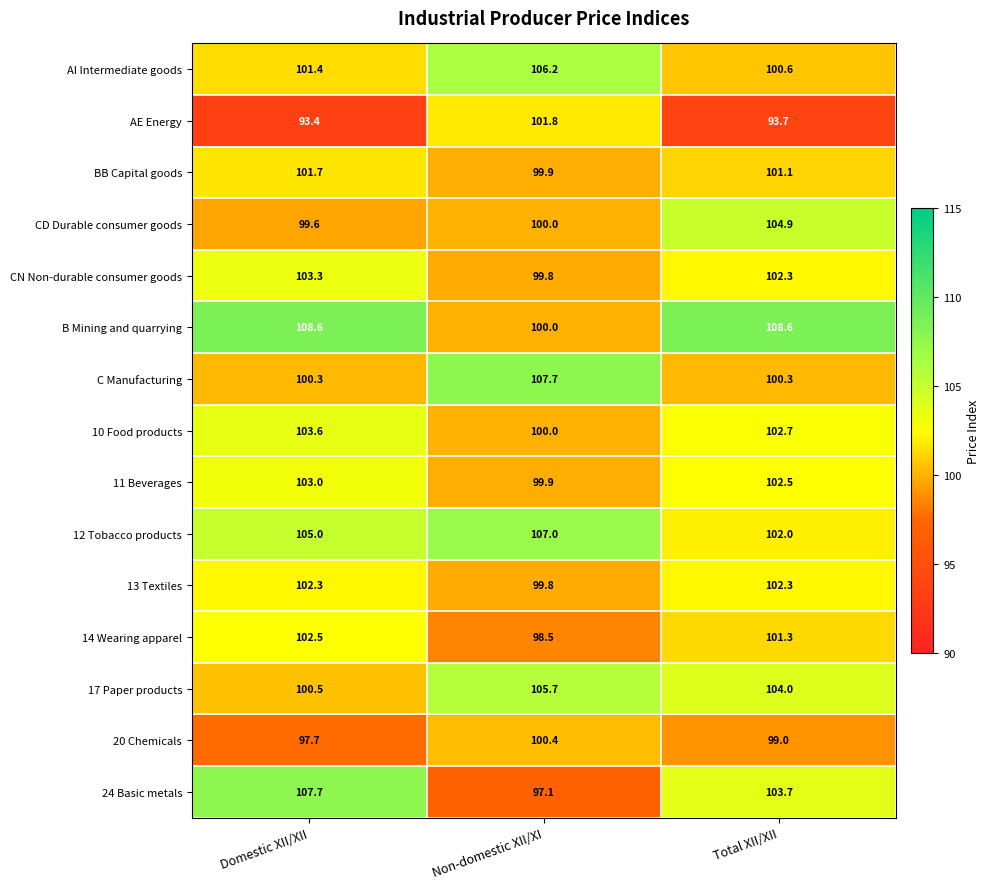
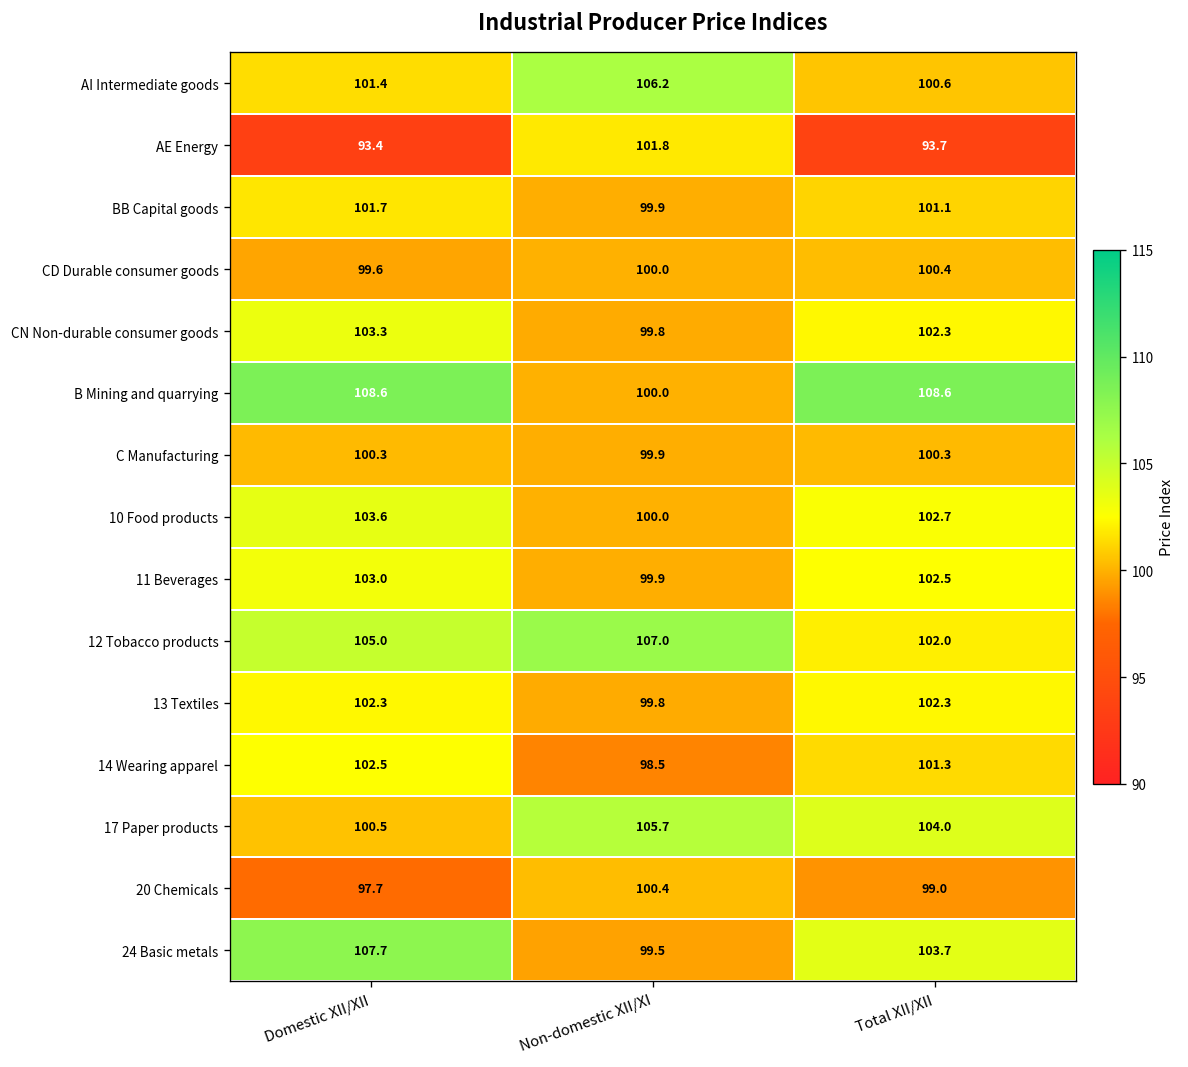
  {
    "AI Intermediate goods": {
      "Domestic XII/XII": 101.4,
      "Non-domestic XII/XI": 106.2,
      "Total XII/XII": 100.6
    },
    "AE Energy": {
      "Domestic XII/XII": 93.4,
      "Non-domestic XII/XI": 101.8,
      "Total XII/XII": 93.7
    },
    "BB Capital goods": {
      "Domestic XII/XII": 101.7,
      "Non-domestic XII/XI": 99.9,
      "Total XII/XII": 101.1
    },
    "CD Durable consumer goods": {
      "Domestic XII/XII": 99.6,
      "Non-domestic XII/XI": 100.0,
-     "Total XII/XII": 104.9
+     "Total XII/XII": 100.4
    },
    "CN Non-durable consumer goods": {
      "Domestic XII/XII": 103.3,
      "Non-domestic XII/XI": 99.8,
      "Total XII/XII": 102.3
    },
    "B Mining and quarrying": {
      "Domestic XII/XII": 108.6,
      "Non-domestic XII/XI": 100.0,
      "Total XII/XII": 108.6
    },
    "C Manufacturing": {
      "Domestic XII/XII": 100.3,
-     "Non-domestic XII/XI": 107.7,
+     "Non-domestic XII/XI": 99.9,
      "Total XII/XII": 100.3
    },
    "10 Food products": {
      "Domestic XII/XII": 103.6,
      "Non-domestic XII/XI": 100.0,
      "Total XII/XII": 102.7
    },
    "11 Beverages": {
      "Domestic XII/XII": 103.0,
      "Non-domestic XII/XI": 99.9,
      "Total XII/XII": 102.5
    },
    "12 Tobacco products": {
      "Domestic XII/XII": 105.0,
      "Non-domestic XII/XI": 107.0,
      "Total XII/XII": 102.0
    },
    "13 Textiles": {
      "Domestic XII/XII": 102.3,
      "Non-domestic XII/XI": 99.8,
      "Total XII/XII": 102.3
    },
    "14 Wearing apparel": {
      "Domestic XII/XII": 102.5,
      "Non-domestic XII/XI": 98.5,
      "Total XII/XII": 101.3
    },
    "17 Paper products": {
      "Domestic XII/XII": 100.5,
      "Non-domestic XII/XI": 105.7,
      "Total XII/XII": 104.0
    },
    "20 Chemicals": {
      "Domestic XII/XII": 97.7,
      "Non-domestic XII/XI": 100.4,
      "Total XII/XII": 99.0
    },
    "24 Basic metals": {
      "Domestic XII/XII": 107.7,
-     "Non-domestic XII/XI": 97.1,
+     "Non-domestic XII/XI": 99.5,
      "Total XII/XII": 103.7
    }
  }
